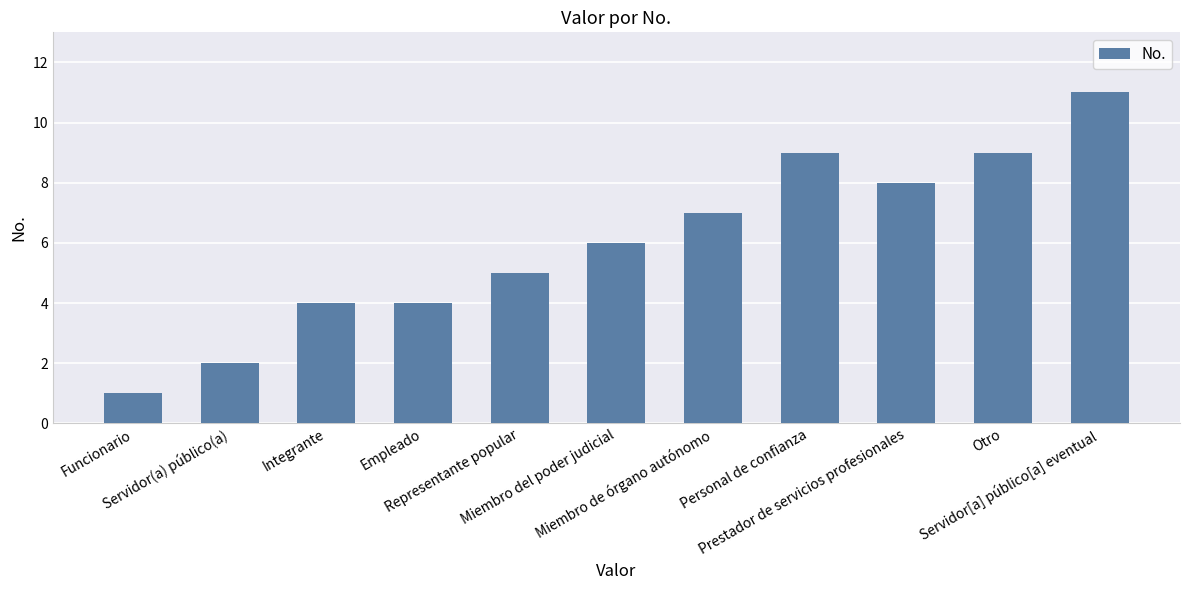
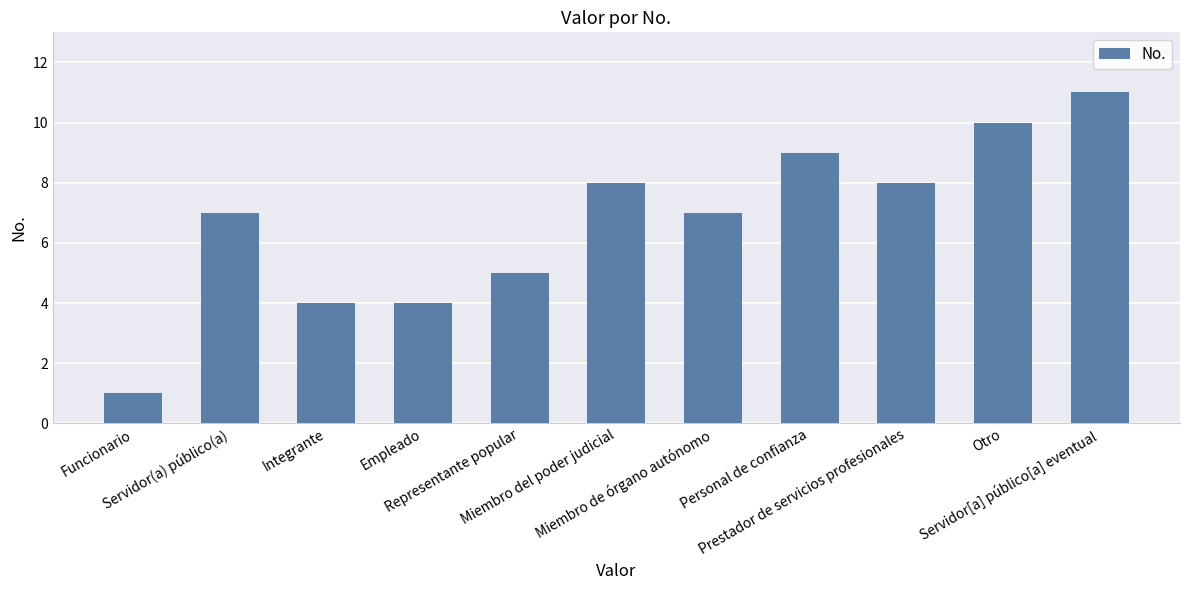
  {
    "Funcionario": 1,
-   "Servidor(a) público(a)": 2,
+   "Servidor(a) público(a)": 7,
    "Integrante": 4,
    "Empleado": 4,
    "Representante popular": 5,
-   "Miembro del poder judicial": 6,
+   "Miembro del poder judicial": 8,
    "Miembro de órgano autónomo": 7,
    "Personal de confianza": 9,
    "Prestador de servicios profesionales": 8,
-   "Otro": 9,
+   "Otro": 10,
    "Servidor[a] público[a] eventual": 11
  }
